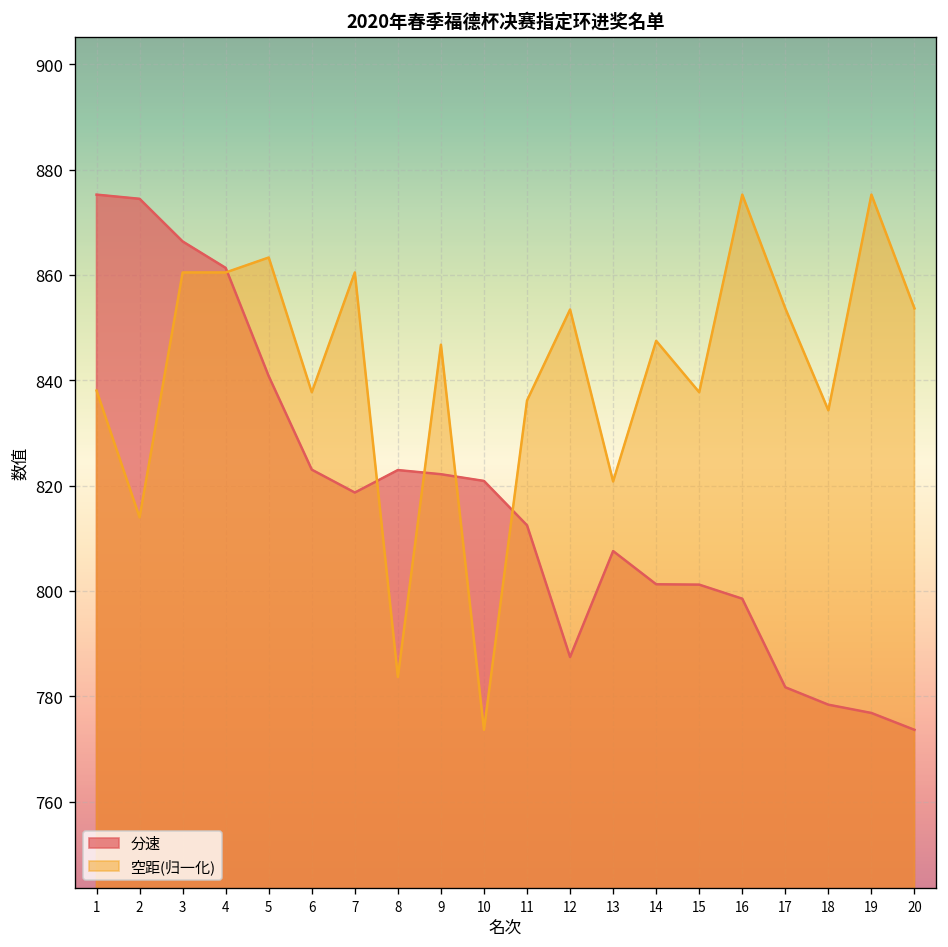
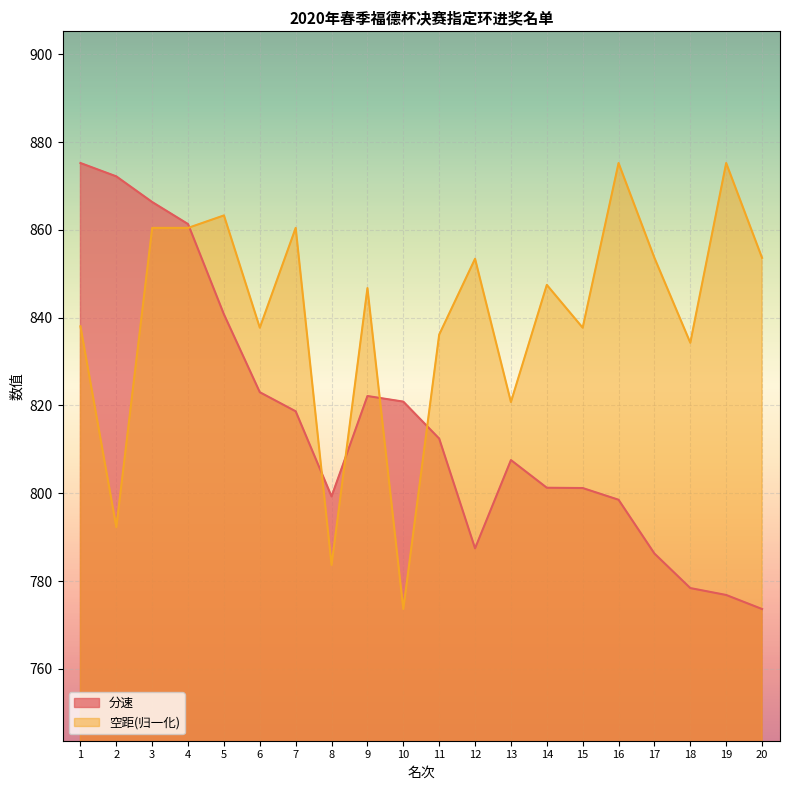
  {
    "分速": {
      "1": 875,
-     "2": 874,
+     "2": 872,
      "3": 866,
      "4": 861,
      "5": 841,
      "6": 823,
      "7": 819,
-     "8": 823,
+     "8": 799,
      "9": 822,
      "10": 821,
      "11": 812,
      "12": 787,
      "13": 808,
      "14": 801,
      "15": 801,
      "16": 799,
-     "17": 782,
+     "17": 786,
      "18": 778,
      "19": 777,
      "20": 774
    },
    "空距(归一化)": {
      "1": 838,
-     "2": 814,
+     "2": 792,
      "3": 860,
      "4": 860,
      "5": 863,
      "6": 838,
      "7": 860,
      "8": 784,
      "9": 847,
      "10": 774,
      "11": 836,
      "12": 853,
      "13": 821,
      "14": 847,
      "15": 838,
      "16": 875,
      "17": 854,
      "18": 834,
      "19": 875,
      "20": 854
    }
  }
